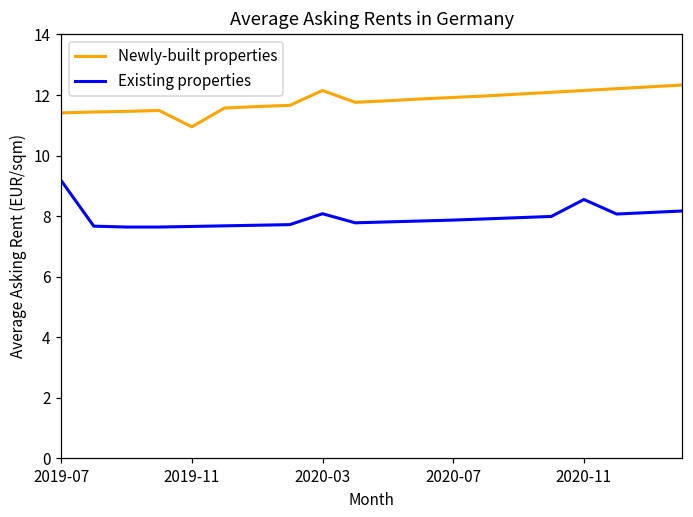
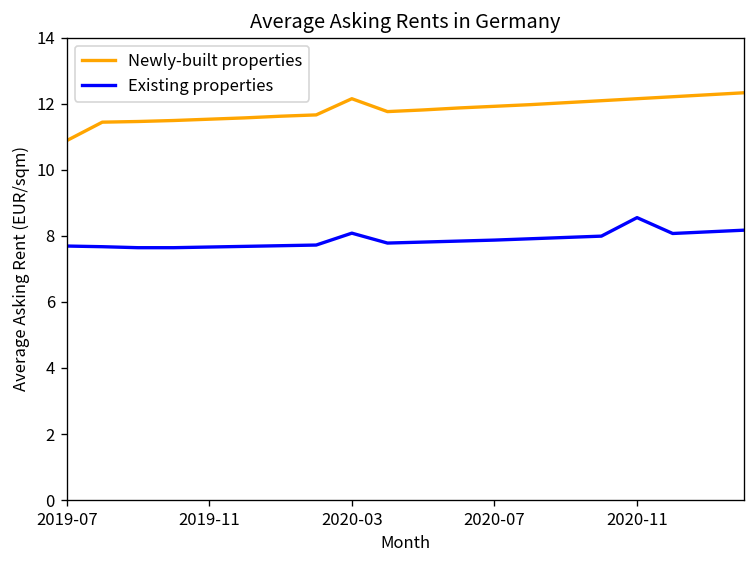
  {
    "Newly-built properties": {
-     "2019-07": 11.4,
-     "2019-11": 11.0,
+     "2019-07": 10.9,
+     "2019-11": 11.5,
      "2020-03": 12.2,
      "2020-07": 11.9,
      "2020-11": 12.2
    },
    "Existing properties": {
-     "2019-07": 9.2,
+     "2019-07": 7.7,
      "2019-11": 7.7,
      "2020-03": 8.1,
      "2020-07": 7.9,
      "2020-11": 8.6
    }
  }
